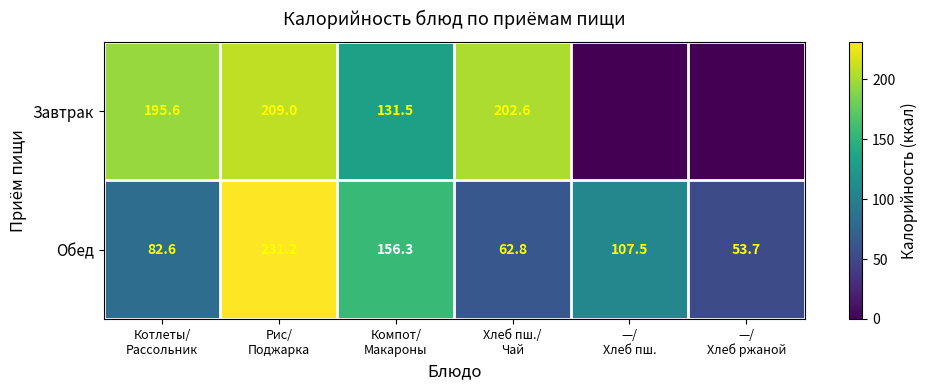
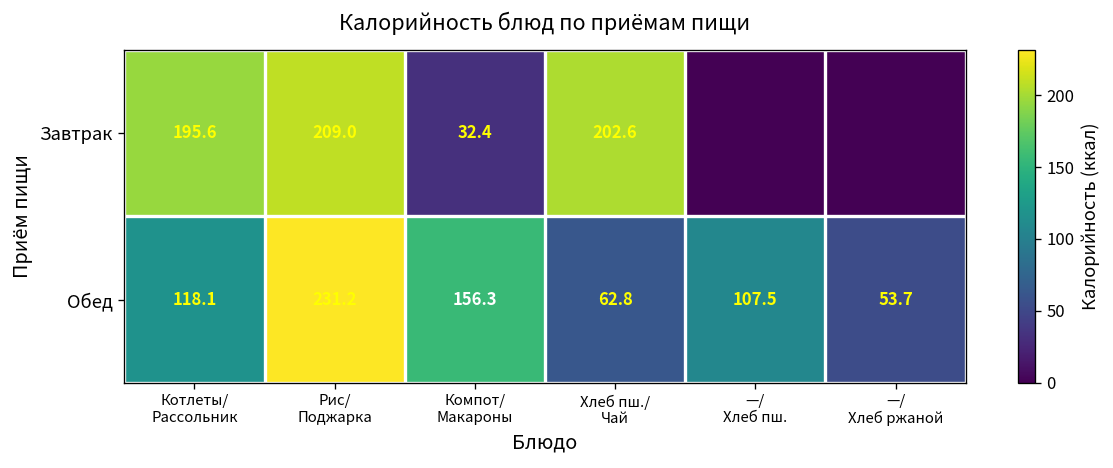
  {
    "Завтрак": {
      "Котлеты/ Рассольник": 195.6,
      "Рис/ Поджарка": 209.0,
-     "Компот/ Макароны": 131.5,
+     "Компот/ Макароны": 32.4,
      "Хлеб пш./ Чай": 202.6
    },
    "Обед": {
-     "Котлеты/ Рассольник": 82.6,
+     "Котлеты/ Рассольник": 118.1,
      "Компот/ Макароны": 156.3,
      "Хлеб пш./ Чай": 62.8,
      "—/ Хлеб пш.": 107.5,
      "—/ Хлеб ржаной": 53.7
    }
  }
